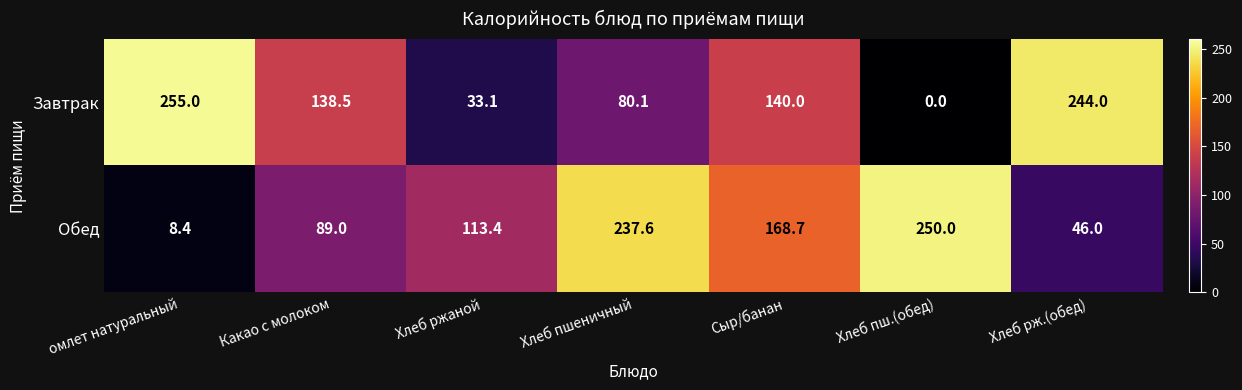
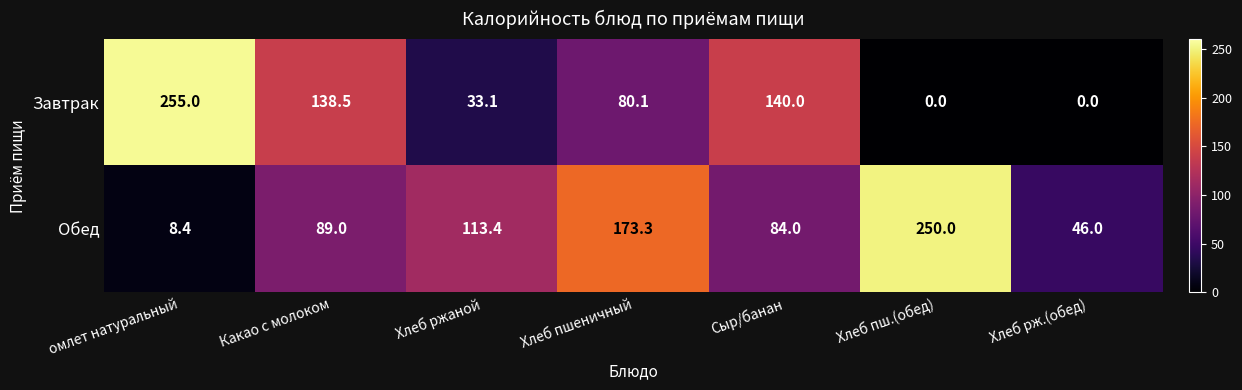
  {
    "Завтрак": {
      "омлет натуральный": 255.0,
      "Какао с молоком": 138.5,
      "Хлеб ржаной": 33.1,
      "Хлеб пшеничный": 80.1,
      "Сыр/банан": 140.0,
      "Хлеб пш.(обед)": 0.0,
-     "Хлеб рж.(обед)": 244.0
+     "Хлеб рж.(обед)": 0.0
    },
    "Обед": {
      "омлет натуральный": 8.4,
      "Какао с молоком": 89.0,
      "Хлеб ржаной": 113.4,
-     "Хлеб пшеничный": 237.6,
-     "Сыр/банан": 168.7,
+     "Хлеб пшеничный": 173.3,
+     "Сыр/банан": 84.0,
      "Хлеб пш.(обед)": 250.0,
      "Хлеб рж.(обед)": 46.0
    }
  }
